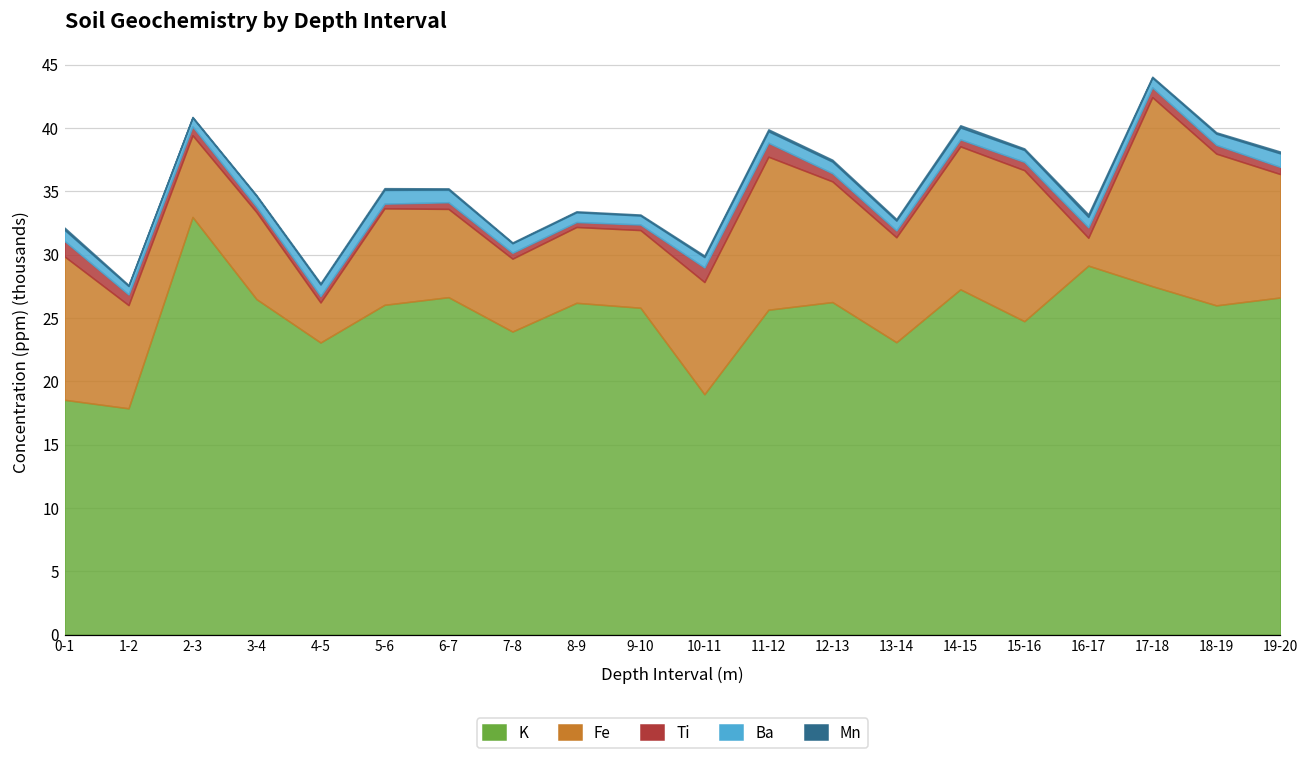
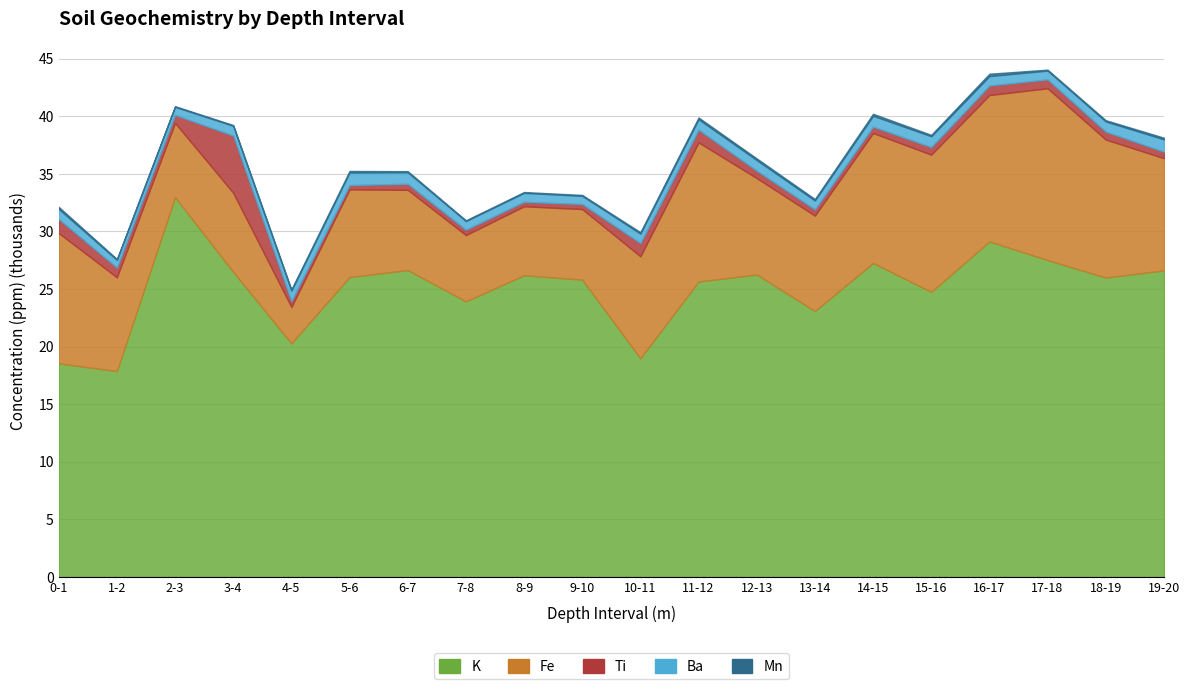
  {
    "K": {
      "0-1": 18.5,
      "1-2": 17.9,
      "2-3": 33.0,
      "3-4": 26.5,
-     "4-5": 23.1,
+     "4-5": 20.3,
      "5-6": 26.0,
      "6-7": 26.7,
      "7-8": 23.9,
      "8-9": 26.2,
      "9-10": 25.8,
      "10-11": 19.0,
      "11-12": 25.7,
      "12-13": 26.3,
      "13-14": 23.1,
      "14-15": 27.3,
      "15-16": 24.8,
      "16-17": 29.1,
      "17-18": 27.5,
      "18-19": 26.0,
      "19-20": 26.6
    },
    "Fe": {
      "0-1": 11.3,
      "1-2": 8.1,
      "2-3": 6.4,
      "3-4": 6.9,
      "4-5": 3.2,
      "5-6": 7.6,
      "6-7": 7.0,
      "7-8": 5.8,
      "8-9": 6.0,
      "9-10": 6.1,
      "10-11": 8.9,
      "11-12": 12.1,
-     "12-13": 9.5,
+     "12-13": 8.4,
      "13-14": 8.3,
      "14-15": 11.3,
      "15-16": 11.9,
-     "16-17": 2.2,
+     "16-17": 12.7,
      "17-18": 14.9,
      "18-19": 12.0,
      "19-20": 9.7
    },
    "Ti": {
      "0-1": 1.2,
      "1-2": 0.8,
      "2-3": 0.7,
-     "3-4": 0.4,
+     "3-4": 5.0,
      "4-5": 0.5,
      "5-6": 0.4,
      "6-7": 0.5,
      "7-8": 0.5,
      "8-9": 0.4,
      "9-10": 0.4,
      "10-11": 1.2,
      "11-12": 1.1,
      "12-13": 0.6,
      "13-14": 0.5,
      "14-15": 0.6,
      "15-16": 0.7,
      "16-17": 0.8,
      "17-18": 0.8,
      "18-19": 0.7,
      "19-20": 0.6
    }
  }
